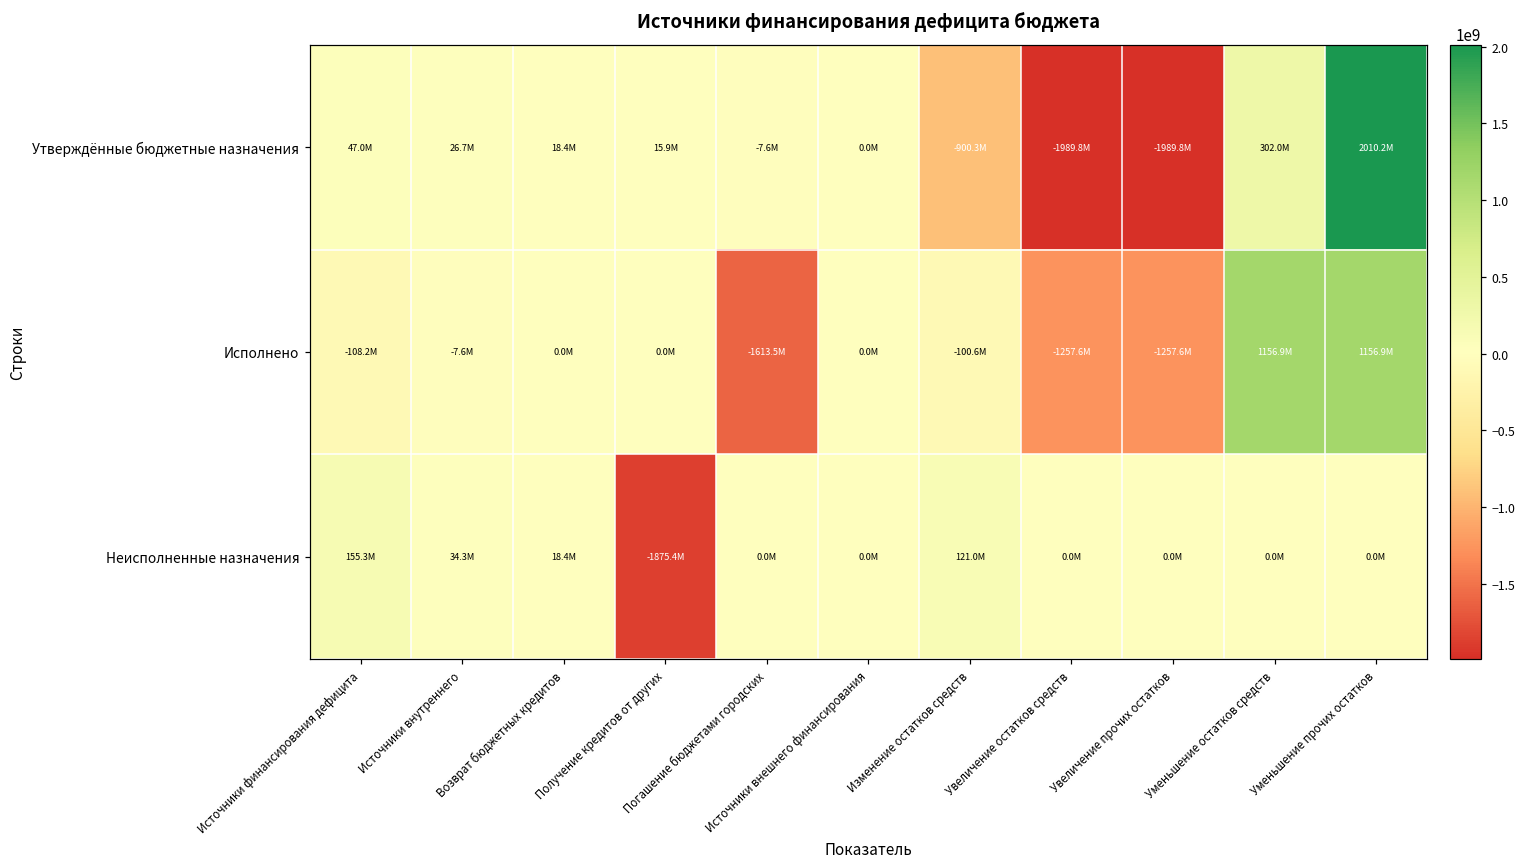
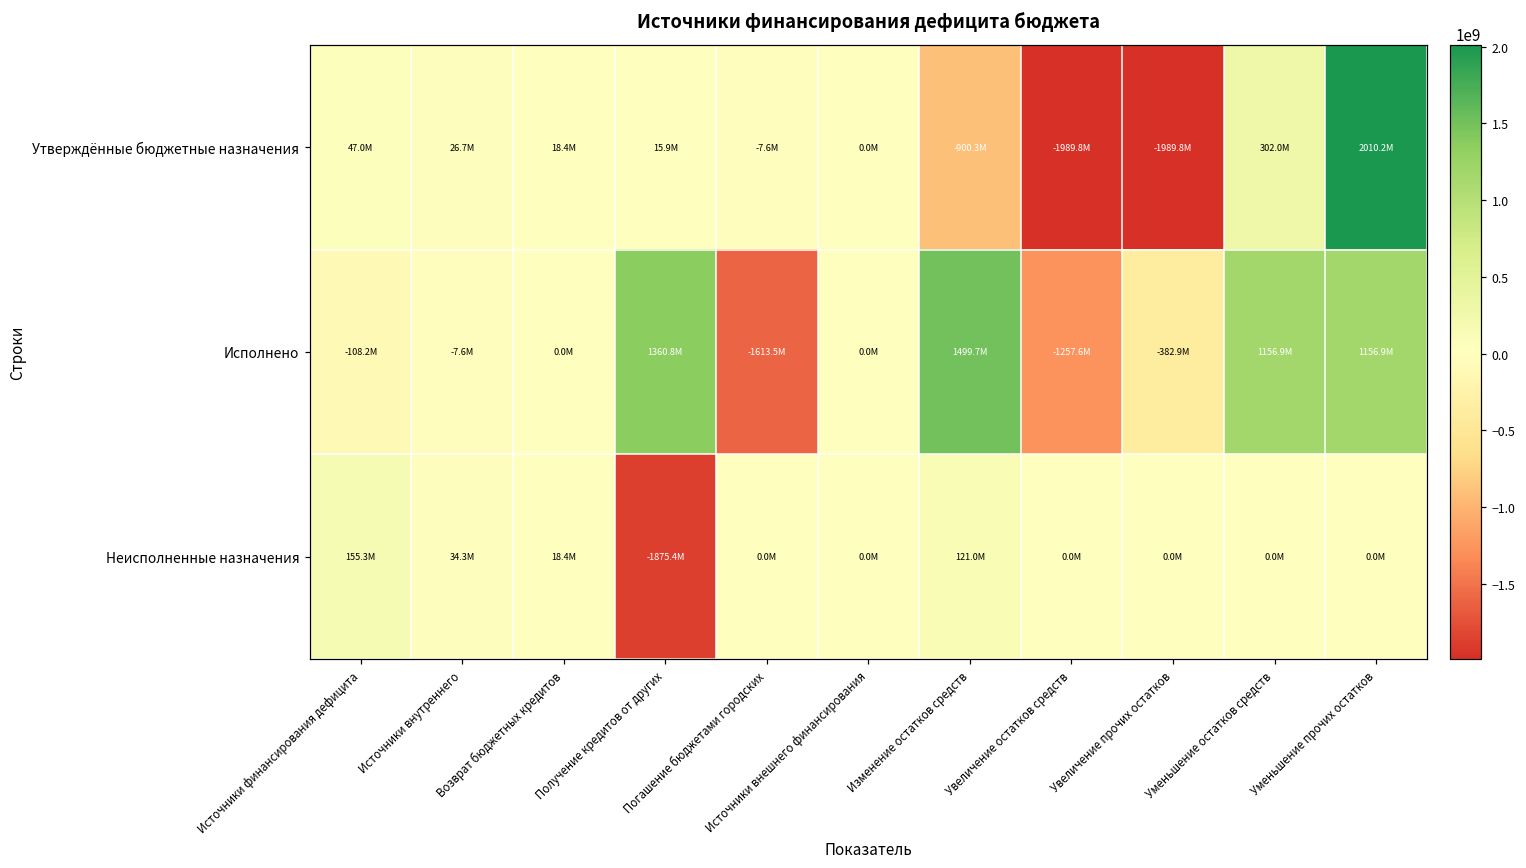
  {
    "Утверждённые бюджетные назначения": {
      "Источники финансирования дефицита": "47.0M",
      "Источники внутреннего": "26.7M",
      "Возврат бюджетных кредитов": "18.4M",
      "Получение кредитов от других": "15.9M",
      "Погашение бюджетами городских": "-7.6M",
      "Источники внешнего финансирования": "0.0M",
      "Изменение остатков средств": "-900.3M",
      "Увеличение остатков средств": "-1989.8M",
      "Увеличение прочих остатков": "-1989.8M",
      "Уменьшение остатков средств": "302.0M",
      "Уменьшение прочих остатков": "2010.2M"
    },
    "Исполнено": {
      "Источники финансирования дефицита": "-108.2M",
      "Источники внутреннего": "-7.6M",
      "Возврат бюджетных кредитов": "0.0M",
-     "Получение кредитов от других": "0.0M",
+     "Получение кредитов от других": "1360.8M",
      "Погашение бюджетами городских": "-1613.5M",
      "Источники внешнего финансирования": "0.0M",
-     "Изменение остатков средств": "-100.6M",
+     "Изменение остатков средств": "1499.7M",
      "Увеличение остатков средств": "-1257.6M",
-     "Увеличение прочих остатков": "-1257.6M",
+     "Увеличение прочих остатков": "-382.9M",
      "Уменьшение остатков средств": "1156.9M",
      "Уменьшение прочих остатков": "1156.9M"
    },
    "Неисполненные назначения": {
      "Источники финансирования дефицита": "155.3M",
      "Источники внутреннего": "34.3M",
      "Возврат бюджетных кредитов": "18.4M",
      "Получение кредитов от других": "-1875.4M",
      "Погашение бюджетами городских": "0.0M",
      "Источники внешнего финансирования": "0.0M",
      "Изменение остатков средств": "121.0M",
      "Увеличение остатков средств": "0.0M",
      "Увеличение прочих остатков": "0.0M",
      "Уменьшение остатков средств": "0.0M",
      "Уменьшение прочих остатков": "0.0M"
    }
  }
